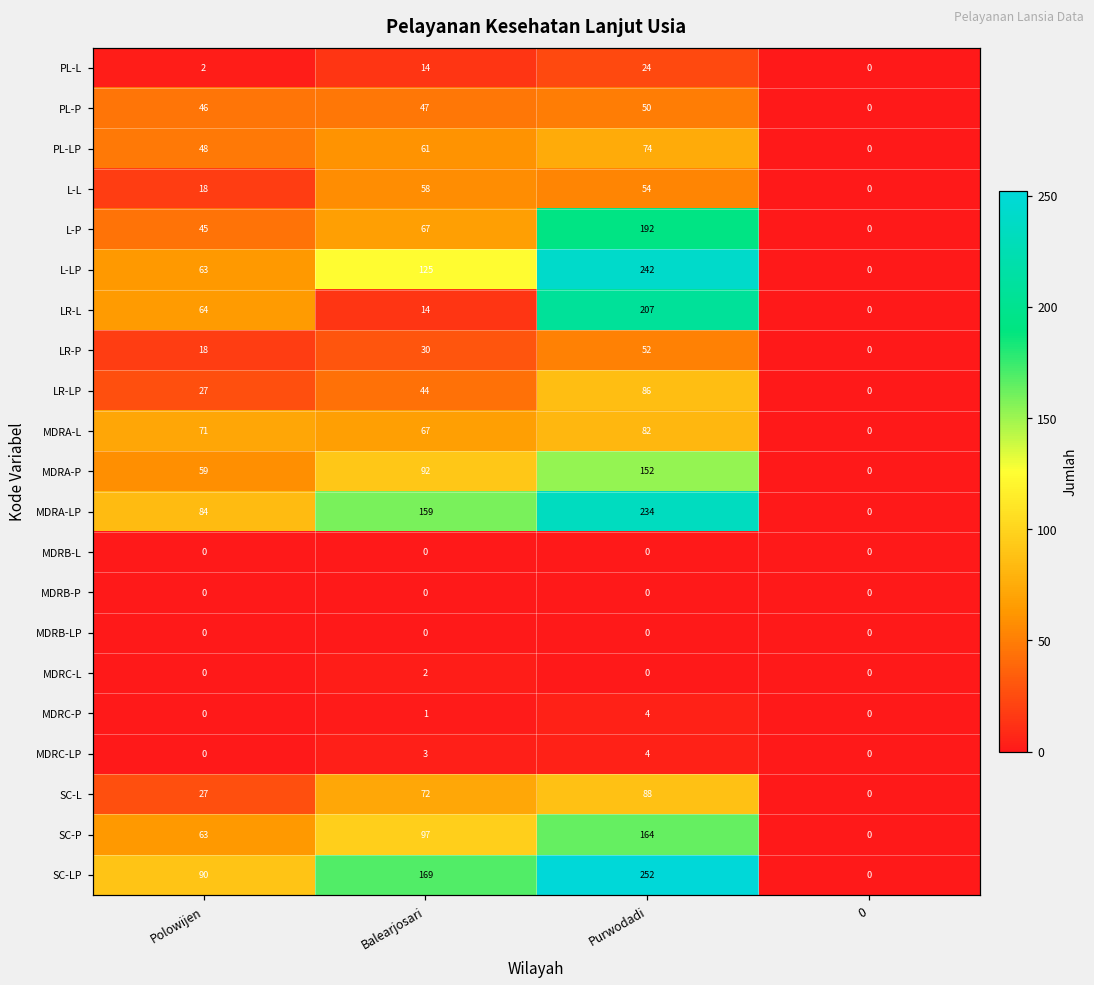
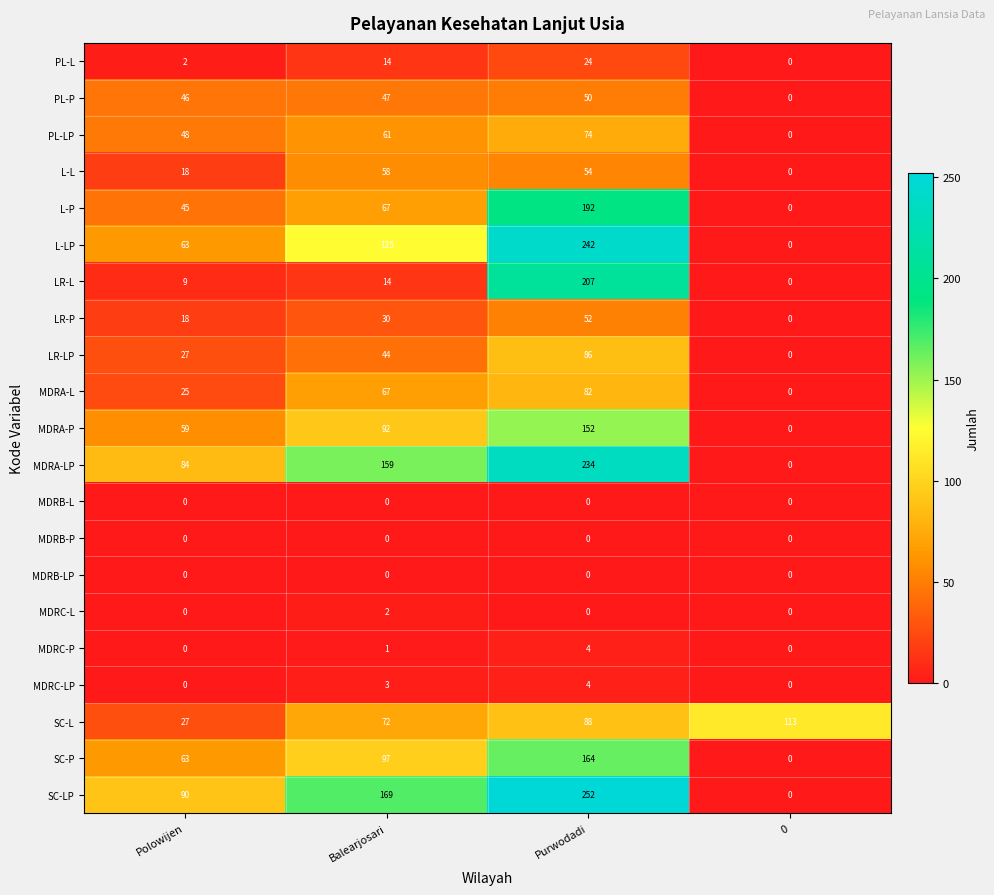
  {
    "PL-L": {
      "Polowijen": 2,
      "Balearjosari": 14,
      "Purwodadi": 24,
      "0": 0
    },
    "PL-P": {
      "Polowijen": 46,
      "Balearjosari": 47,
      "Purwodadi": 50,
      "0": 0
    },
    "PL-LP": {
      "Polowijen": 48,
      "Balearjosari": 61,
      "Purwodadi": 74,
      "0": 0
    },
    "L-L": {
      "Polowijen": 18,
      "Balearjosari": 58,
      "Purwodadi": 54,
      "0": 0
    },
    "L-P": {
      "Polowijen": 45,
      "Balearjosari": 67,
      "Purwodadi": 192,
      "0": 0
    },
    "L-LP": {
      "Polowijen": 63,
      "Balearjosari": 125,
      "Purwodadi": 242,
      "0": 0
    },
    "LR-L": {
-     "Polowijen": 64,
+     "Polowijen": 9,
      "Balearjosari": 14,
      "Purwodadi": 207,
      "0": 0
    },
    "LR-P": {
      "Polowijen": 18,
      "Balearjosari": 30,
      "Purwodadi": 52,
      "0": 0
    },
    "LR-LP": {
      "Polowijen": 27,
      "Balearjosari": 44,
      "Purwodadi": 86,
      "0": 0
    },
    "MDRA-L": {
-     "Polowijen": 71,
+     "Polowijen": 25,
      "Balearjosari": 67,
      "Purwodadi": 82,
      "0": 0
    },
    "MDRA-P": {
      "Polowijen": 59,
      "Balearjosari": 92,
      "Purwodadi": 152,
      "0": 0
    },
    "MDRA-LP": {
      "Polowijen": 84,
      "Balearjosari": 159,
      "Purwodadi": 234,
      "0": 0
    },
    "MDRB-L": {
      "Polowijen": 0,
      "Balearjosari": 0,
      "Purwodadi": 0,
      "0": 0
    },
    "MDRB-P": {
      "Polowijen": 0,
      "Balearjosari": 0,
      "Purwodadi": 0,
      "0": 0
    },
    "MDRB-LP": {
      "Polowijen": 0,
      "Balearjosari": 0,
      "Purwodadi": 0,
      "0": 0
    },
    "MDRC-L": {
      "Polowijen": 0,
      "Balearjosari": 2,
      "Purwodadi": 0,
      "0": 0
    },
    "MDRC-P": {
      "Polowijen": 0,
      "Balearjosari": 1,
      "Purwodadi": 4,
      "0": 0
    },
    "MDRC-LP": {
      "Polowijen": 0,
      "Balearjosari": 3,
      "Purwodadi": 4,
      "0": 0
    },
    "SC-L": {
      "Polowijen": 27,
      "Balearjosari": 72,
      "Purwodadi": 88,
-     "0": 0
+     "0": 113
    },
    "SC-P": {
      "Polowijen": 63,
      "Balearjosari": 97,
      "Purwodadi": 164,
      "0": 0
    },
    "SC-LP": {
      "Polowijen": 90,
      "Balearjosari": 169,
      "Purwodadi": 252,
      "0": 0
    }
  }
